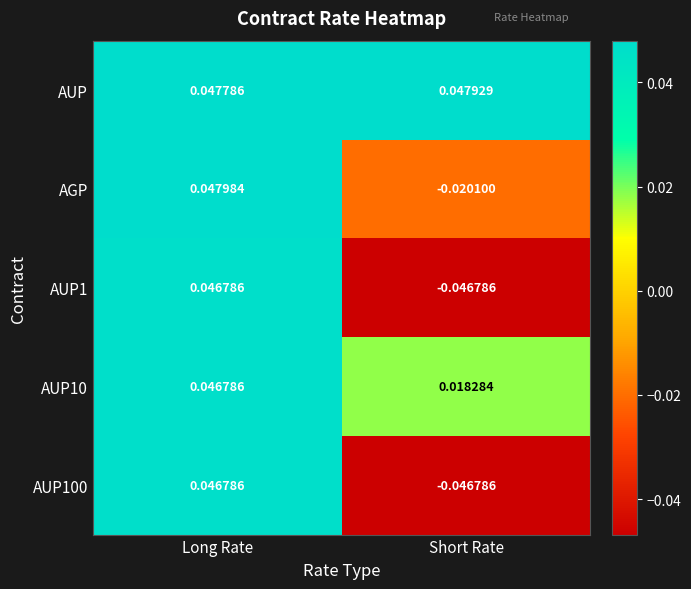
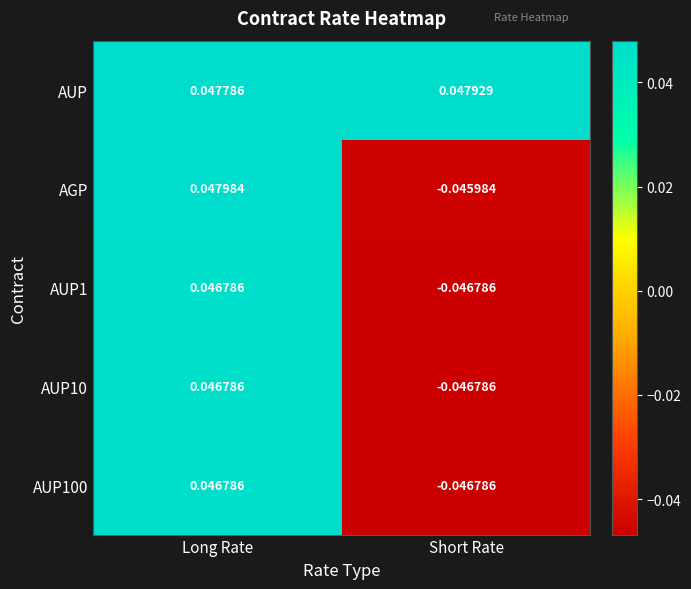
  {
    "AUP": {
      "Long Rate": 0.047786,
      "Short Rate": 0.047929
    },
    "AGP": {
      "Long Rate": 0.047984,
-     "Short Rate": -0.020100
+     "Short Rate": -0.045984
    },
    "AUP1": {
      "Long Rate": 0.046786,
      "Short Rate": -0.046786
    },
    "AUP10": {
      "Long Rate": 0.046786,
-     "Short Rate": 0.018284
+     "Short Rate": -0.046786
    },
    "AUP100": {
      "Long Rate": 0.046786,
      "Short Rate": -0.046786
    }
  }
